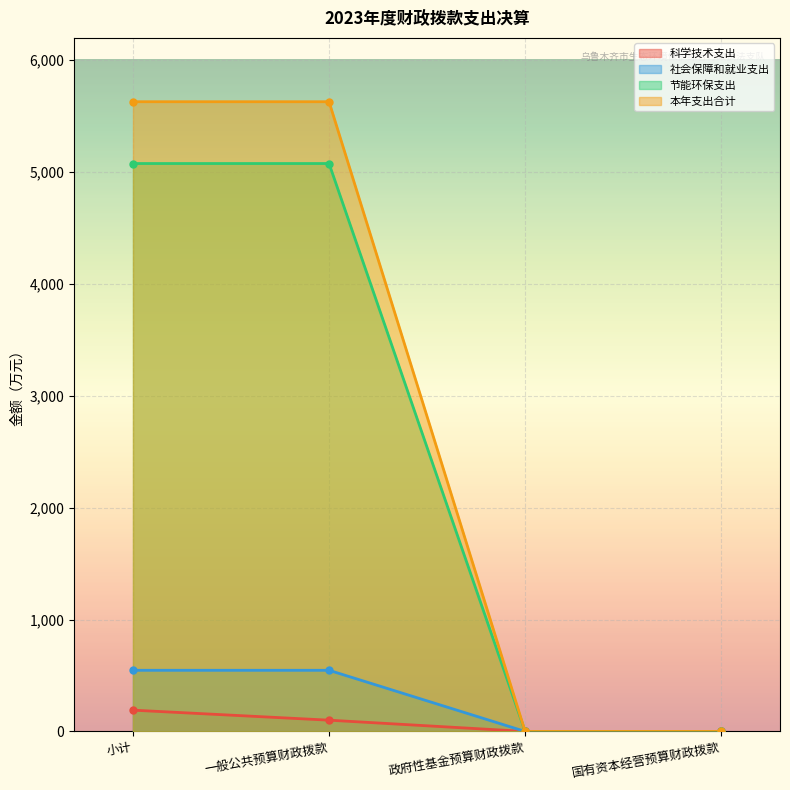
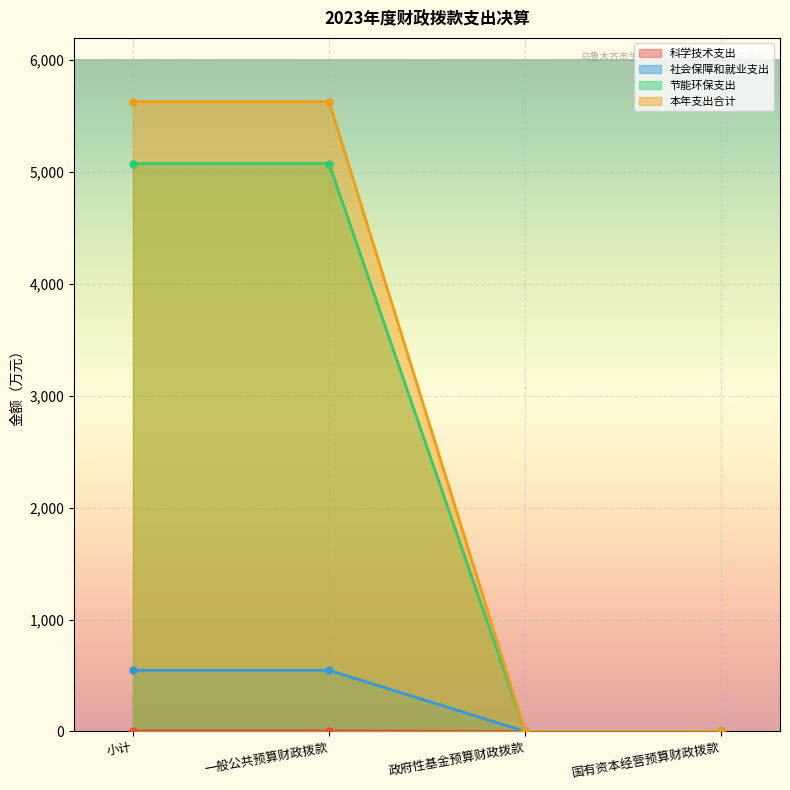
  {
    "科学技术支出": {
-     "小计": "190",
-     "一般公共预算财政拨款": "100"
+     "小计": "10",
+     "一般公共预算财政拨款": "10"
    },
    "社会保障和就业支出": {
      "小计": "550",
      "一般公共预算财政拨款": "550"
    },
    "节能环保支出": {
      "小计": "5,080",
      "一般公共预算财政拨款": "5,080"
    },
    "本年支出合计": {
      "小计": "5,630",
      "一般公共预算财政拨款": "5,630"
    }
  }
